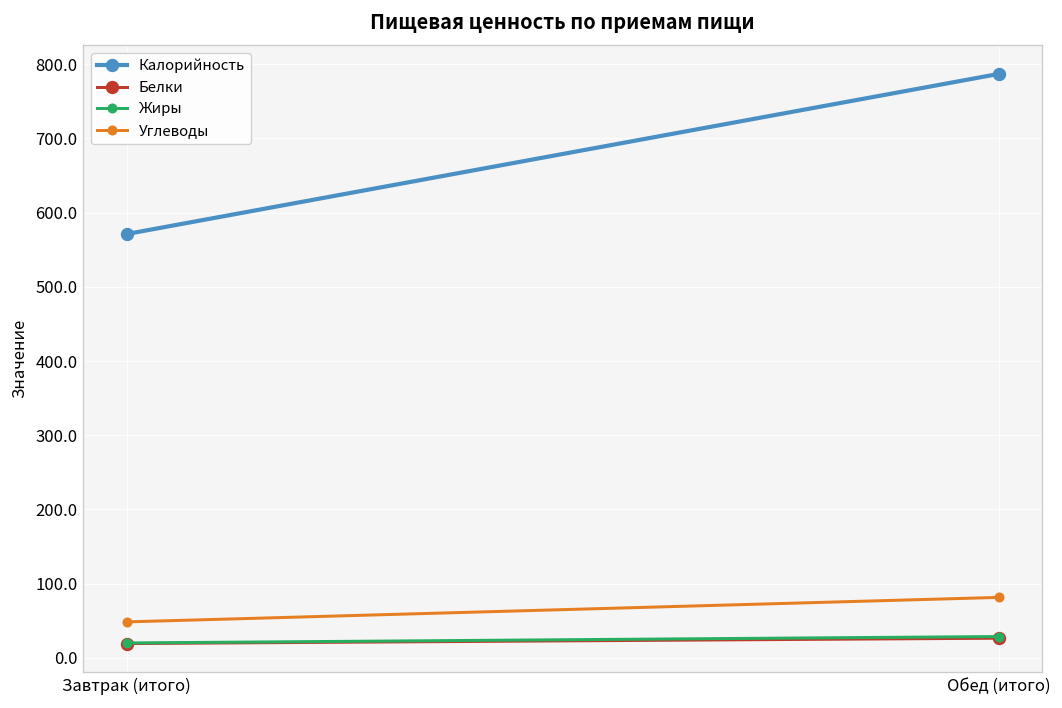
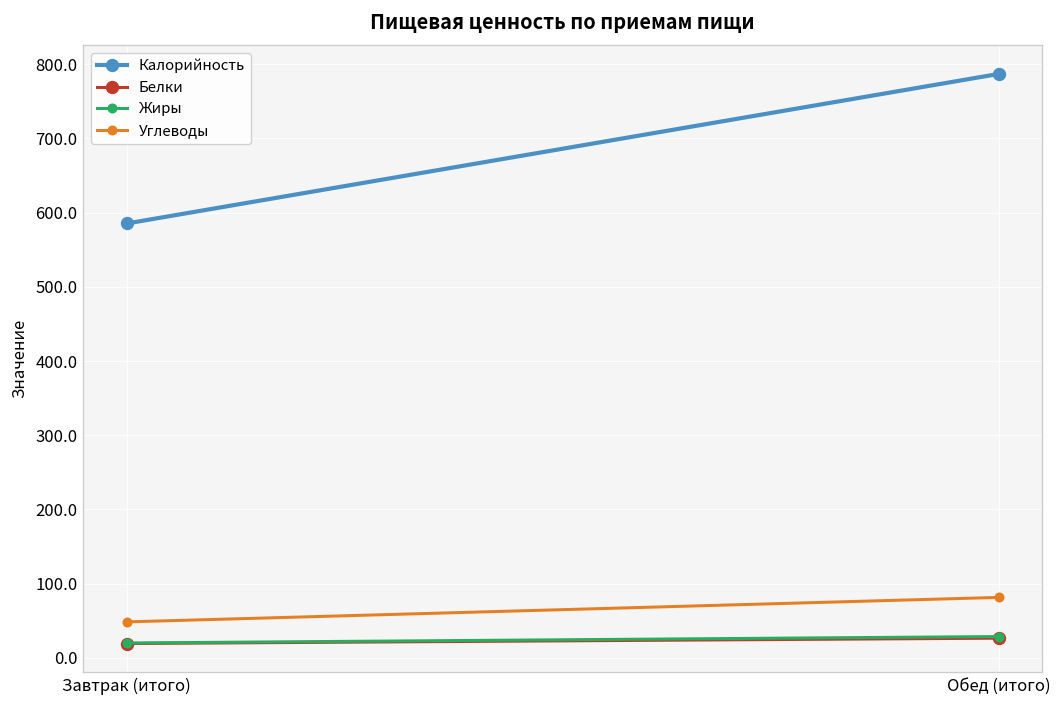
  {
    "Калорийность": {
-     "Завтрак (итого)": 570,
+     "Завтрак (итого)": 590,
      "Обед (итого)": 790
    },
    "Углеводы": {
      "Завтрак (итого)": 50,
      "Обед (итого)": 80
    }
  }
